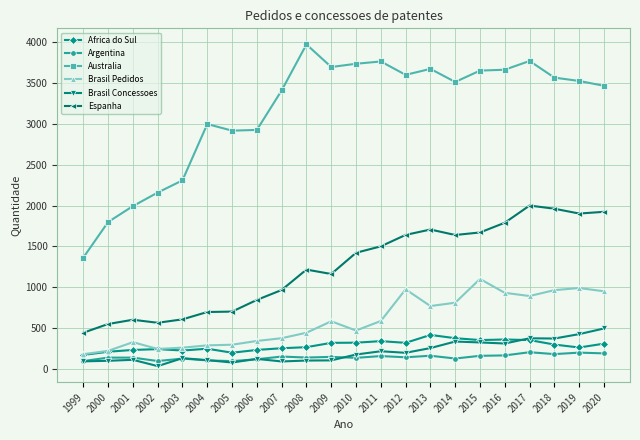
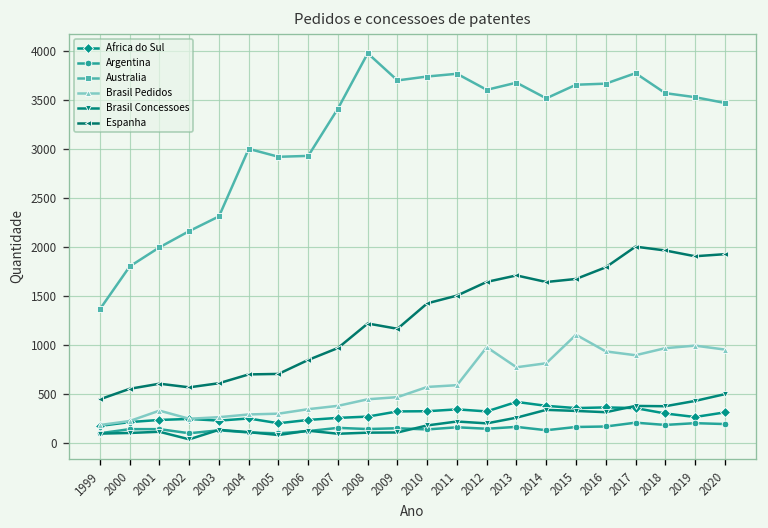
  {
    "Brasil Pedidos": {
      "2001": 300,
      "2003": 300,
      "2004": 300,
      "2005": 300,
      "2006": 300,
      "2007": 400,
      "2008": 400,
-     "2009": 600,
-     "2010": 500,
+     "2009": 500,
+     "2010": 600,
      "2011": 600,
      "2012": 1000,
      "2013": 800,
      "2014": 800,
      "2015": 1100,
      "2016": 900,
      "2017": 900,
      "2018": 1000,
      "2019": 1000,
      "2020": 1000
    }
  }
